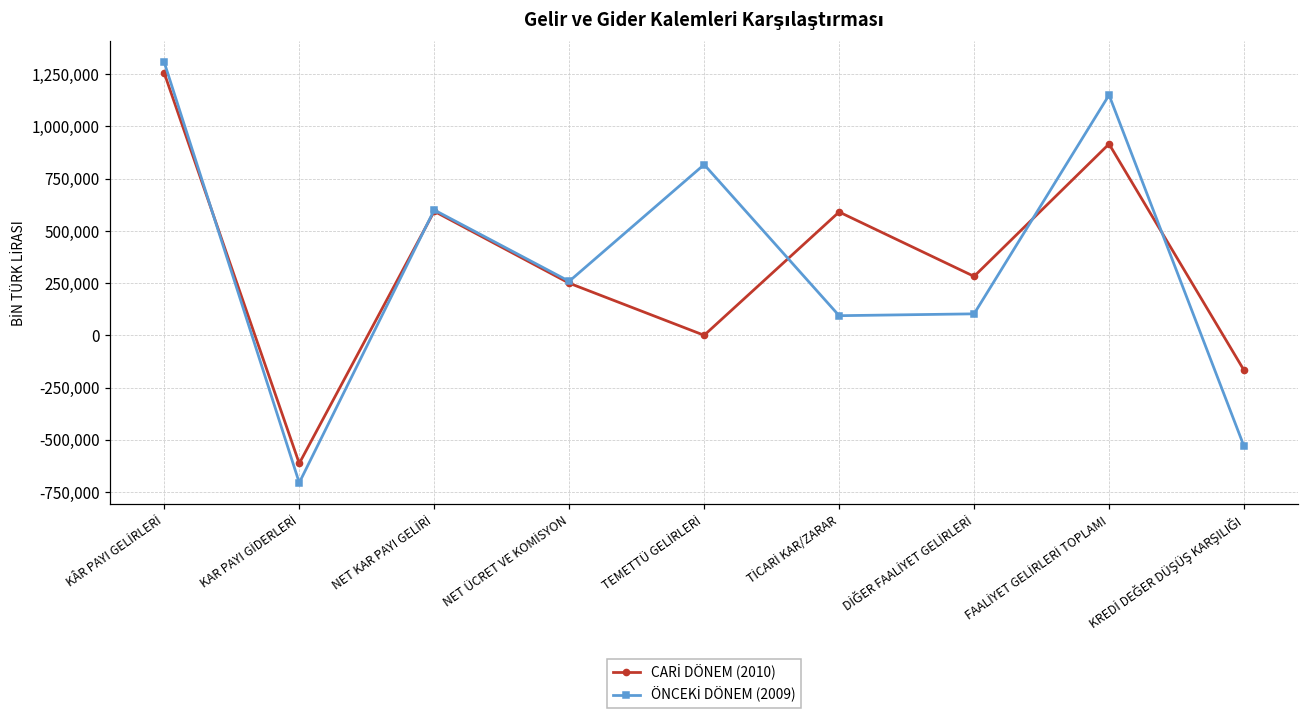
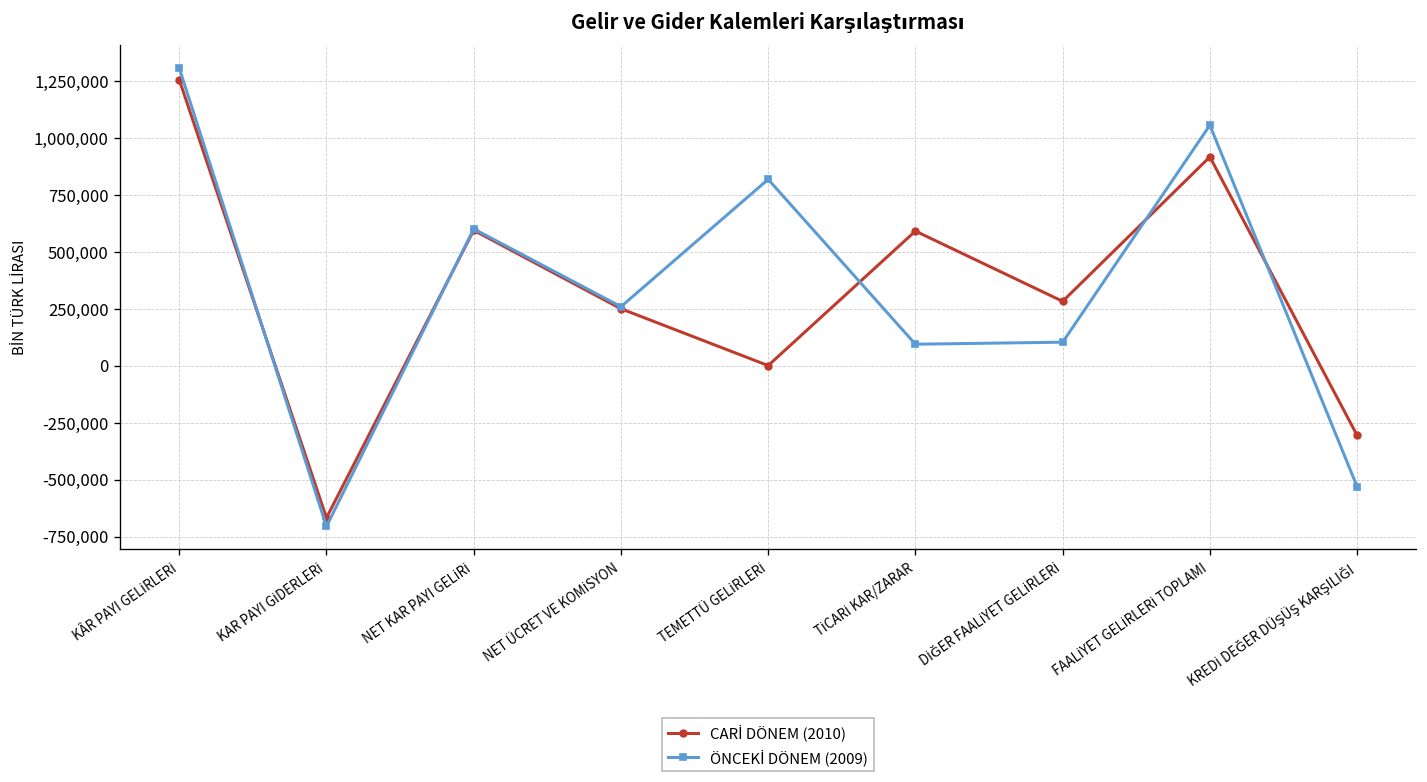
  {
    "CARİ DÖNEM (2010)": {
      "KÂR PAYI GELİRLERİ": "1,250,000",
-     "KAR PAYI GİDERLERİ": "-610,000",
+     "KAR PAYI GİDERLERİ": "-670,000",
      "TEMETTÜ GELİRLERİ": "0",
      "TİCARİ KAR/ZARAR": "590,000",
      "DİĞER FAALİYET GELİRLERİ": "280,000",
      "FAALİYET GELİRLERİ TOPLAMI": "920,000",
-     "KREDİ DEĞER DÜŞÜŞ KARŞILIĞI": "-170,000"
+     "KREDİ DEĞER DÜŞÜŞ KARŞILIĞI": "-310,000"
    },
    "ÖNCEKİ DÖNEM (2009)": {
      "KÂR PAYI GELİRLERİ": "1,310,000",
      "KAR PAYI GİDERLERİ": "-710,000",
      "TEMETTÜ GELİRLERİ": "820,000",
      "TİCARİ KAR/ZARAR": "90,000",
      "DİĞER FAALİYET GELİRLERİ": "100,000",
-     "FAALİYET GELİRLERİ TOPLAMI": "1,150,000",
+     "FAALİYET GELİRLERİ TOPLAMI": "1,050,000",
      "KREDİ DEĞER DÜŞÜŞ KARŞILIĞI": "-530,000"
    }
  }
